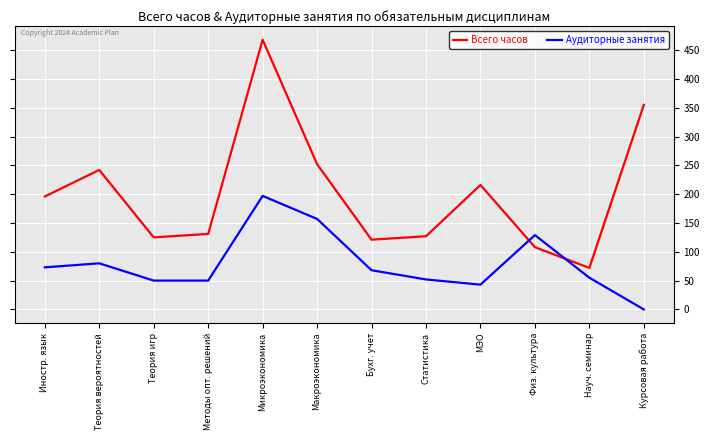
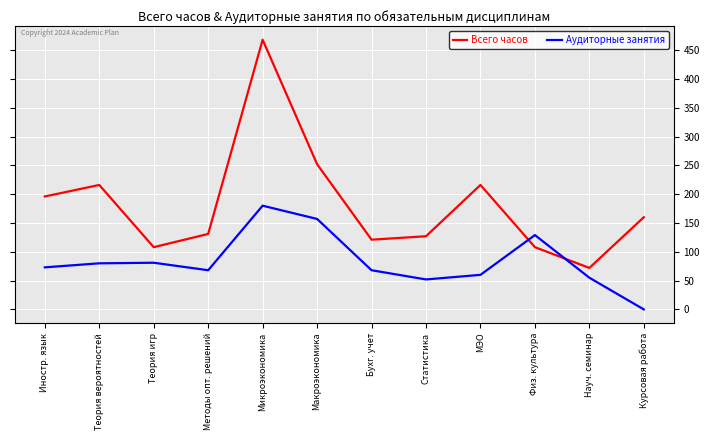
  {
    "Всего часов": {
      "Иностр. язык": 200,
-     "Теория вероятностей": 240,
-     "Теория игр": 130,
+     "Теория вероятностей": 220,
+     "Теория игр": 110,
      "Методы опт. решений": 130,
      "Микроэкономика": 470,
      "Макроэкономика": 250,
      "Бухг. учет": 120,
      "Статистика": 130,
      "МЭО": 220,
      "Физ. культура": 110,
      "Науч. семинар": 70,
-     "Курсовая работа": 360
+     "Курсовая работа": 160
    },
    "Аудиторные занятия": {
      "Иностр. язык": 70,
      "Теория вероятностей": 80,
-     "Теория игр": 50,
-     "Методы опт. решений": 50,
-     "Микроэкономика": 200,
+     "Теория игр": 80,
+     "Методы опт. решений": 70,
+     "Микроэкономика": 180,
      "Макроэкономика": 160,
      "Бухг. учет": 70,
      "Статистика": 50,
-     "МЭО": 40,
+     "МЭО": 60,
      "Физ. культура": 130,
      "Науч. семинар": 60,
      "Курсовая работа": 0
    }
  }
